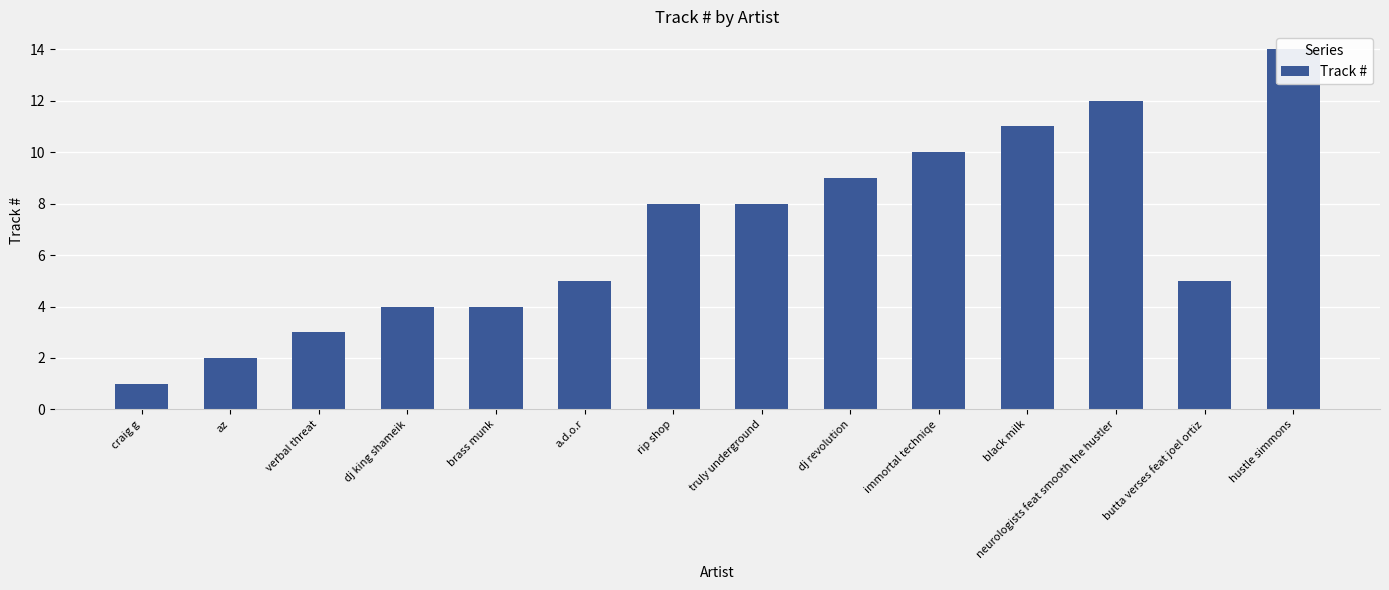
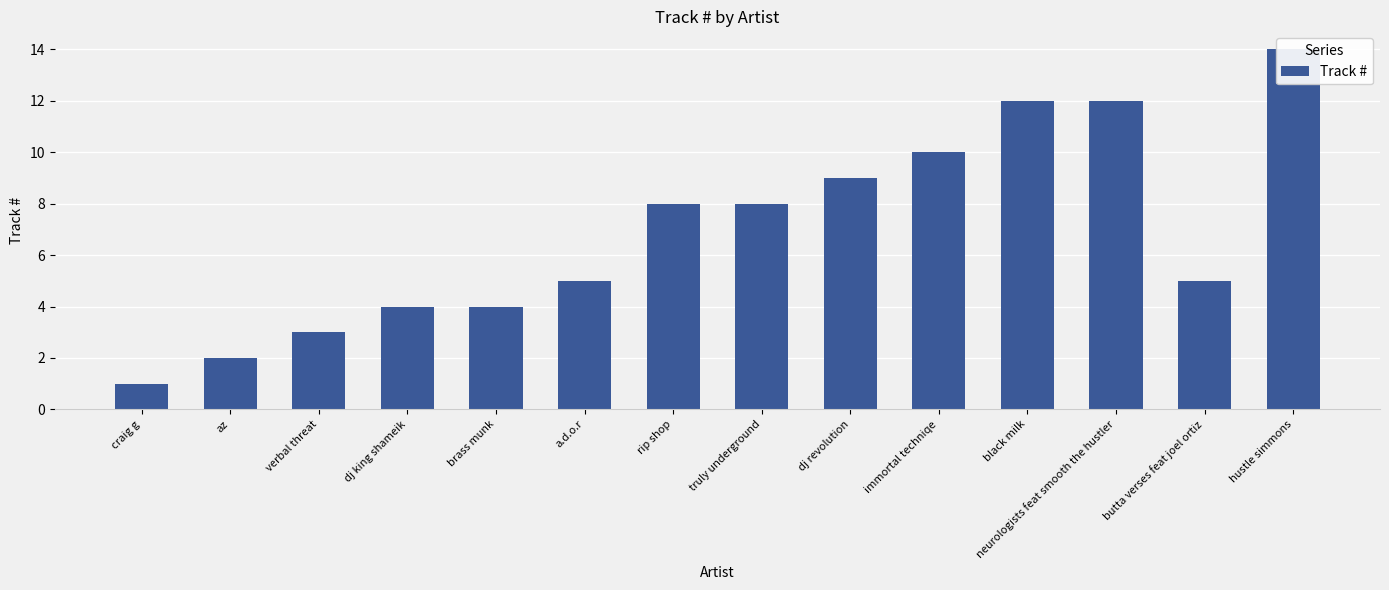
  {
    "craig g": 1,
    "az": 2,
    "verbal threat": 3,
    "dj king shameik": 4,
    "brass munk": 4,
    "a.d.o.r": 5,
    "rip shop": 8,
    "truly underground": 8,
    "dj revolution": 9,
    "immortal techniqe": 10,
-   "black milk": 11,
+   "black milk": 12,
    "neurologists feat smooth the hustler": 12,
    "butta verses feat joel ortiz": 5
  }
